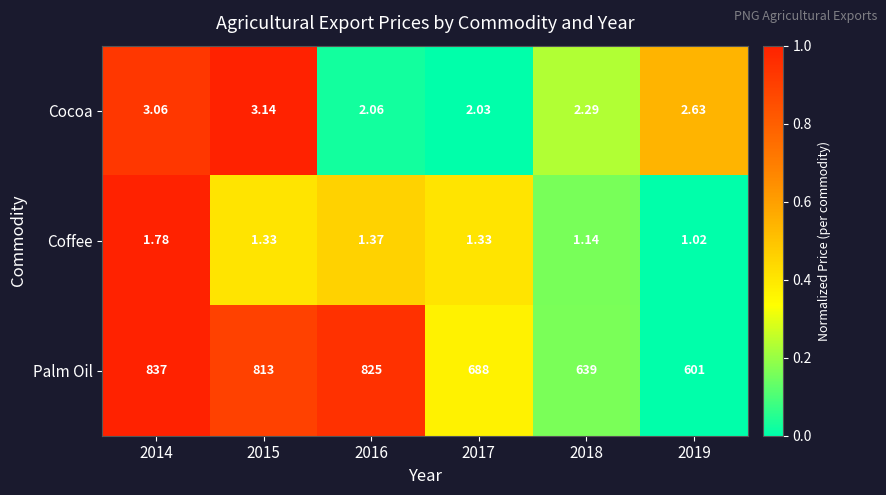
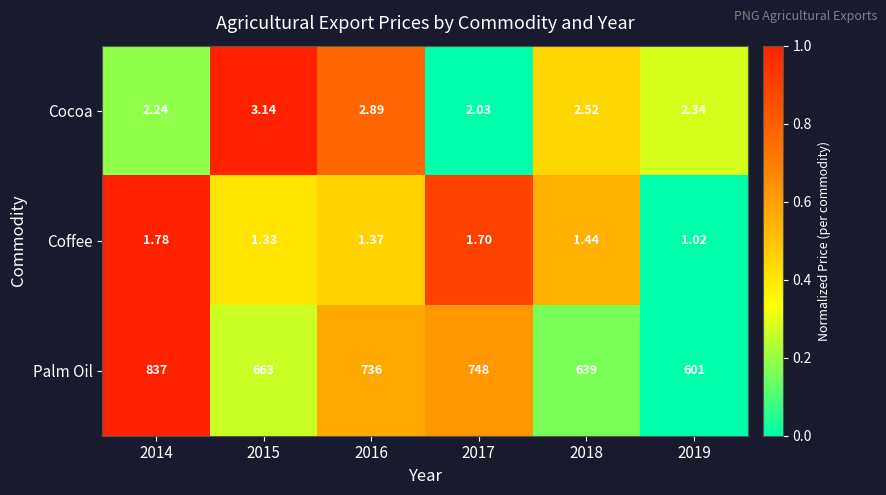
  {
    "Cocoa": {
-     "2014": 3.06,
+     "2014": 2.24,
      "2015": 3.14,
-     "2016": 2.06,
+     "2016": 2.89,
      "2017": 2.03,
-     "2018": 2.29,
-     "2019": 2.63
+     "2018": 2.52,
+     "2019": 2.34
    },
    "Coffee": {
      "2014": 1.78,
      "2015": 1.33,
      "2016": 1.37,
-     "2017": 1.33,
-     "2018": 1.14,
+     "2017": 1.70,
+     "2018": 1.44,
      "2019": 1.02
    },
    "Palm Oil": {
      "2014": 837,
-     "2015": 813,
-     "2016": 825,
-     "2017": 688,
+     "2015": 663,
+     "2016": 736,
+     "2017": 748,
      "2018": 639,
      "2019": 601
    }
  }
